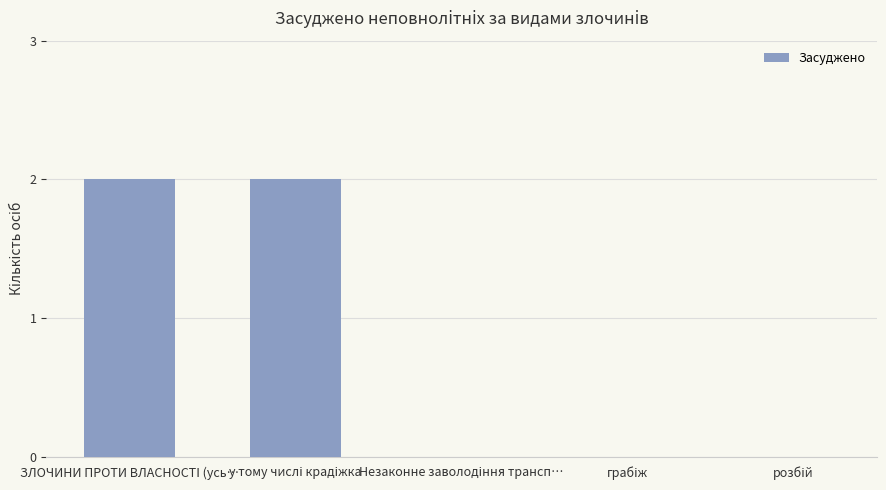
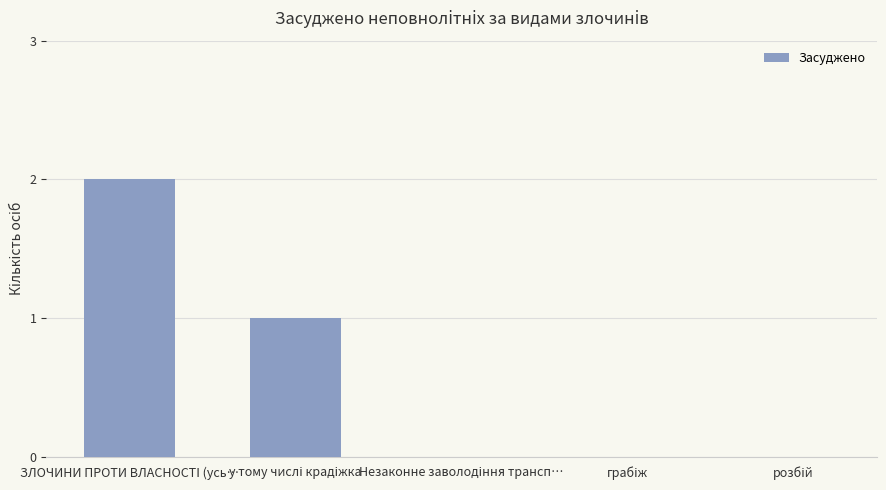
  {
    "ЗЛОЧИНИ ПРОТИ ВЛАСНОСТІ (усь…": 2,
-   "у тому числі крадіжка": 2,
+   "у тому числі крадіжка": 1,
    "Незаконне заволодіння трансп…": 0,
    "грабіж": 0,
    "розбій": 0
  }
